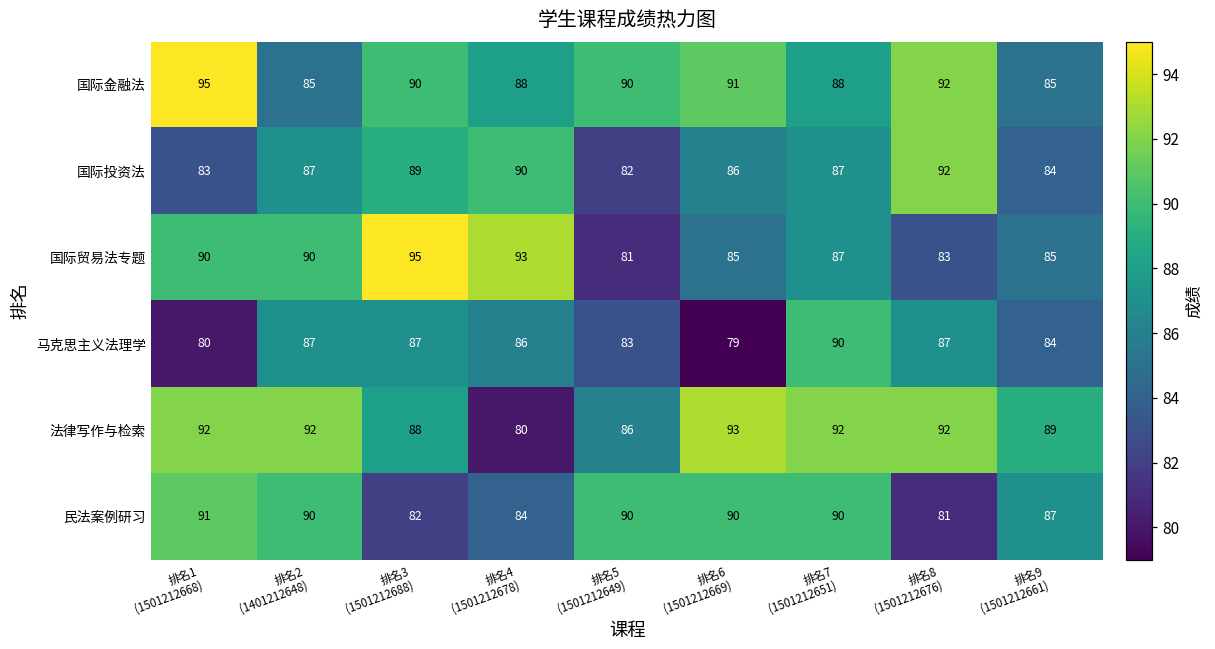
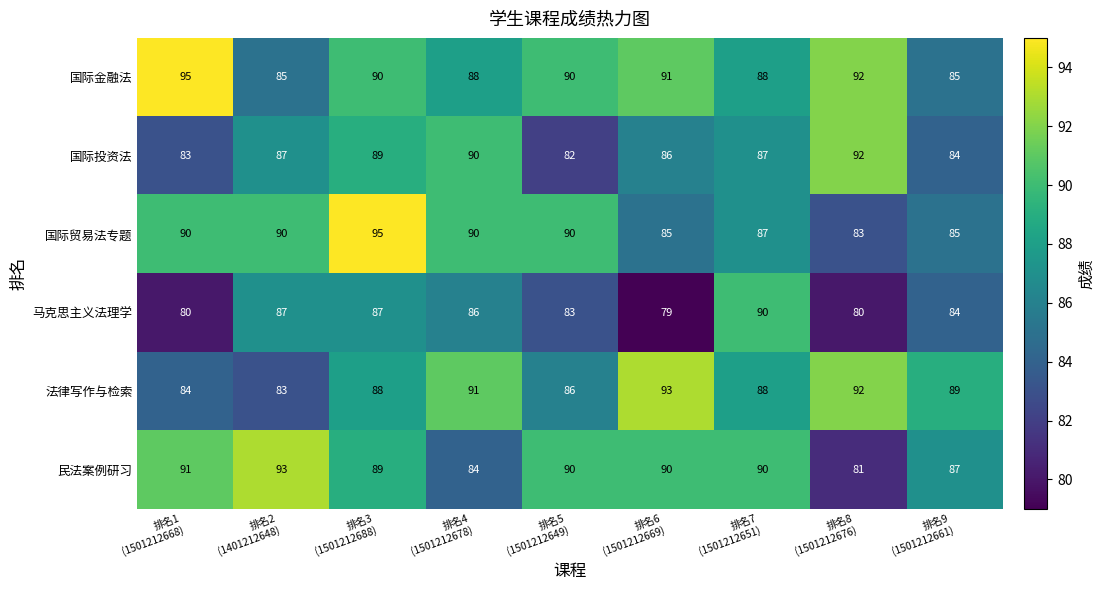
  {
    "国际金融法": {
      "排名1 (1501212668)": 95,
      "排名2 (1401212648)": 85,
      "排名3 (1501212688)": 90,
      "排名4 (1501212678)": 88,
      "排名5 (1501212649)": 90,
      "排名6 (1501212669)": 91,
      "排名7 (1501212651)": 88,
      "排名8 (1501212676)": 92,
      "排名9 (1501212661)": 85
    },
    "国际投资法": {
      "排名1 (1501212668)": 83,
      "排名2 (1401212648)": 87,
      "排名3 (1501212688)": 89,
      "排名4 (1501212678)": 90,
      "排名5 (1501212649)": 82,
      "排名6 (1501212669)": 86,
      "排名7 (1501212651)": 87,
      "排名8 (1501212676)": 92,
      "排名9 (1501212661)": 84
    },
    "国际贸易法专题": {
      "排名1 (1501212668)": 90,
      "排名2 (1401212648)": 90,
      "排名3 (1501212688)": 95,
-     "排名4 (1501212678)": 93,
-     "排名5 (1501212649)": 81,
+     "排名4 (1501212678)": 90,
+     "排名5 (1501212649)": 90,
      "排名6 (1501212669)": 85,
      "排名7 (1501212651)": 87,
      "排名8 (1501212676)": 83,
      "排名9 (1501212661)": 85
    },
    "马克思主义法理学": {
      "排名1 (1501212668)": 80,
      "排名2 (1401212648)": 87,
      "排名3 (1501212688)": 87,
      "排名4 (1501212678)": 86,
      "排名5 (1501212649)": 83,
      "排名6 (1501212669)": 79,
      "排名7 (1501212651)": 90,
-     "排名8 (1501212676)": 87,
+     "排名8 (1501212676)": 80,
      "排名9 (1501212661)": 84
    },
    "法律写作与检索": {
-     "排名1 (1501212668)": 92,
-     "排名2 (1401212648)": 92,
+     "排名1 (1501212668)": 84,
+     "排名2 (1401212648)": 83,
      "排名3 (1501212688)": 88,
-     "排名4 (1501212678)": 80,
+     "排名4 (1501212678)": 91,
      "排名5 (1501212649)": 86,
      "排名6 (1501212669)": 93,
-     "排名7 (1501212651)": 92,
+     "排名7 (1501212651)": 88,
      "排名8 (1501212676)": 92,
      "排名9 (1501212661)": 89
    },
    "民法案例研习": {
      "排名1 (1501212668)": 91,
-     "排名2 (1401212648)": 90,
-     "排名3 (1501212688)": 82,
+     "排名2 (1401212648)": 93,
+     "排名3 (1501212688)": 89,
      "排名4 (1501212678)": 84,
      "排名5 (1501212649)": 90,
      "排名6 (1501212669)": 90,
      "排名7 (1501212651)": 90,
      "排名8 (1501212676)": 81,
      "排名9 (1501212661)": 87
    }
  }
